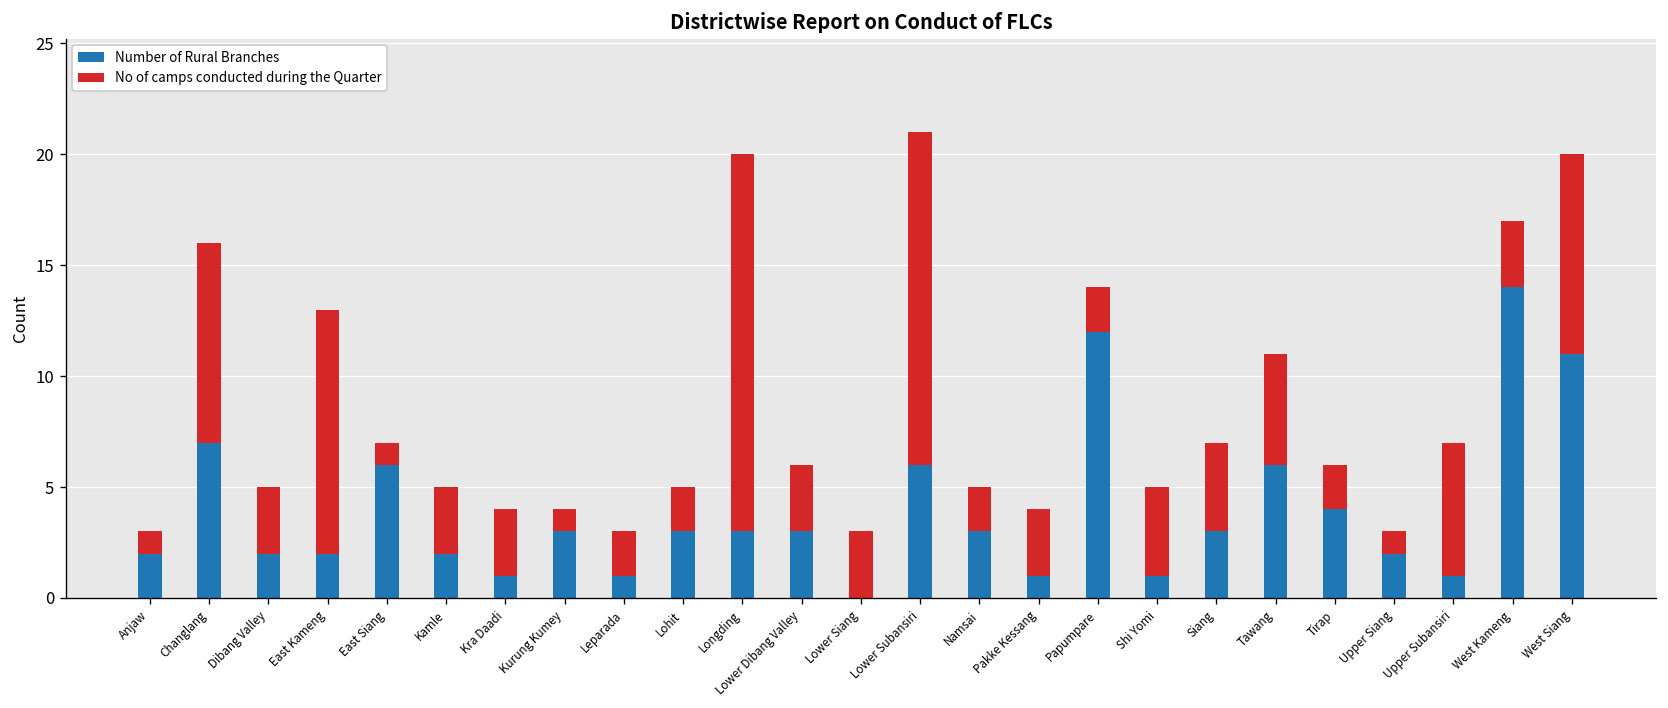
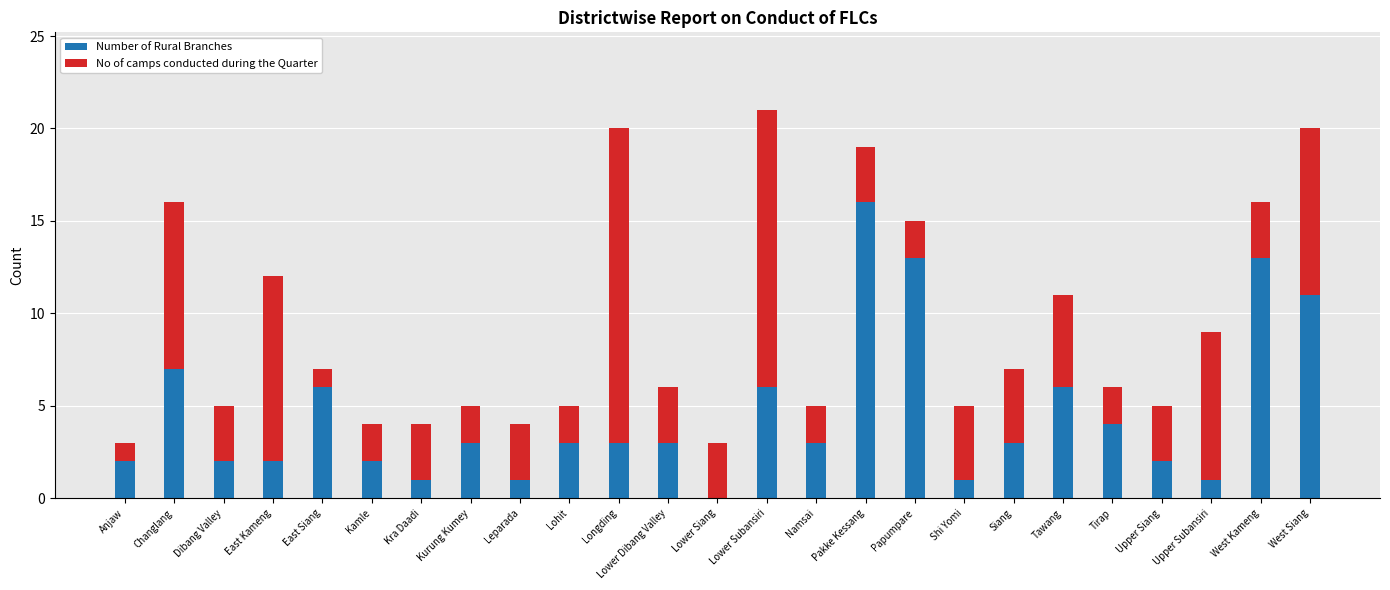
  {
    "Number of Rural Branches": {
      "Anjaw": 2,
      "Changlang": 7,
      "Dibang Valley": 2,
      "East Kameng": 2,
      "East Siang": 6,
      "Kamle": 2,
      "Kra Daadi": 1,
      "Kurung Kumey": 3,
      "Leparada": 1,
      "Lohit": 3,
      "Longding": 3,
      "Lower Dibang Valley": 3,
      "Lower Siang": 0,
      "Lower Subansiri": 6,
      "Namsai": 3,
-     "Pakke Kessang": 1,
-     "Papumpare": 12,
+     "Pakke Kessang": 16,
+     "Papumpare": 13,
      "Shi Yomi": 1,
      "Siang": 3,
      "Tawang": 6,
      "Tirap": 4,
      "Upper Siang": 2,
      "Upper Subansiri": 1,
-     "West Kameng": 14,
+     "West Kameng": 13,
      "West Siang": 11
    },
    "No of camps conducted during the Quarter": {
      "Anjaw": 1,
      "Changlang": 9,
      "Dibang Valley": 3,
-     "East Kameng": 11,
+     "East Kameng": 10,
      "East Siang": 1,
-     "Kamle": 3,
+     "Kamle": 2,
      "Kra Daadi": 3,
-     "Kurung Kumey": 1,
-     "Leparada": 2,
+     "Kurung Kumey": 2,
+     "Leparada": 3,
      "Lohit": 2,
      "Longding": 17,
      "Lower Dibang Valley": 3,
      "Lower Siang": 3,
      "Lower Subansiri": 15,
      "Namsai": 2,
      "Pakke Kessang": 3,
      "Papumpare": 2,
      "Shi Yomi": 4,
      "Siang": 4,
      "Tawang": 5,
      "Tirap": 2,
-     "Upper Siang": 1,
-     "Upper Subansiri": 6,
+     "Upper Siang": 3,
+     "Upper Subansiri": 8,
      "West Kameng": 3,
      "West Siang": 9
    }
  }
